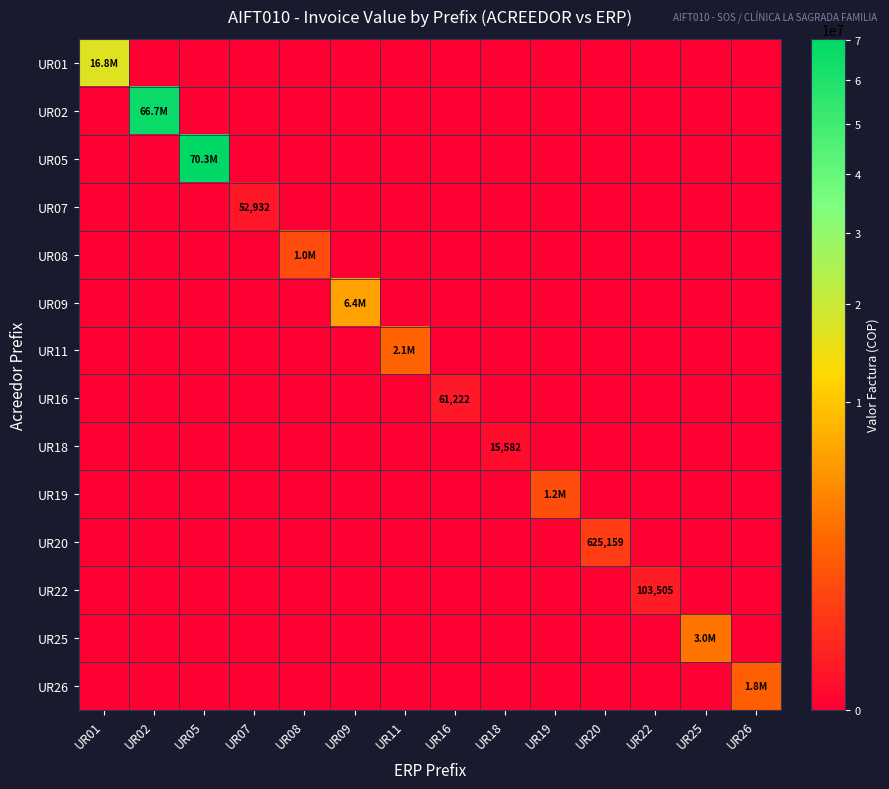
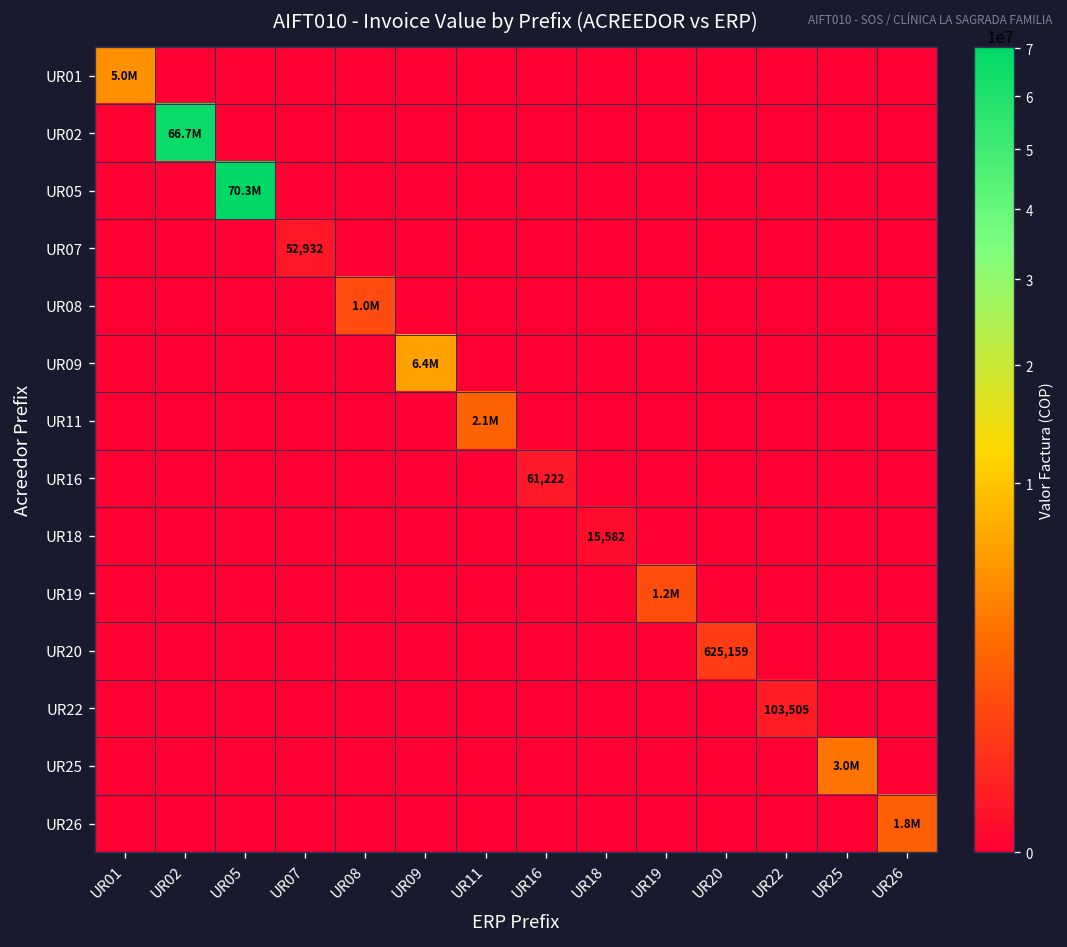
  {
    "UR01": {
-     "UR01": "16.8M"
+     "UR01": "5.0M"
    },
    "UR02": {
      "UR02": "66.7M"
    },
    "UR05": {
      "UR05": "70.3M"
    },
    "UR07": {
      "UR07": "52,932"
    },
    "UR08": {
      "UR08": "1.0M"
    },
    "UR09": {
      "UR09": "6.4M"
    },
    "UR11": {
      "UR11": "2.1M"
    },
    "UR16": {
      "UR16": "61,222"
    },
    "UR18": {
      "UR18": "15,582"
    },
    "UR19": {
      "UR19": "1.2M"
    },
    "UR20": {
      "UR20": "625,159"
    },
    "UR22": {
      "UR22": "103,505"
    },
    "UR25": {
      "UR25": "3.0M"
    },
    "UR26": {
      "UR26": "1.8M"
    }
  }
